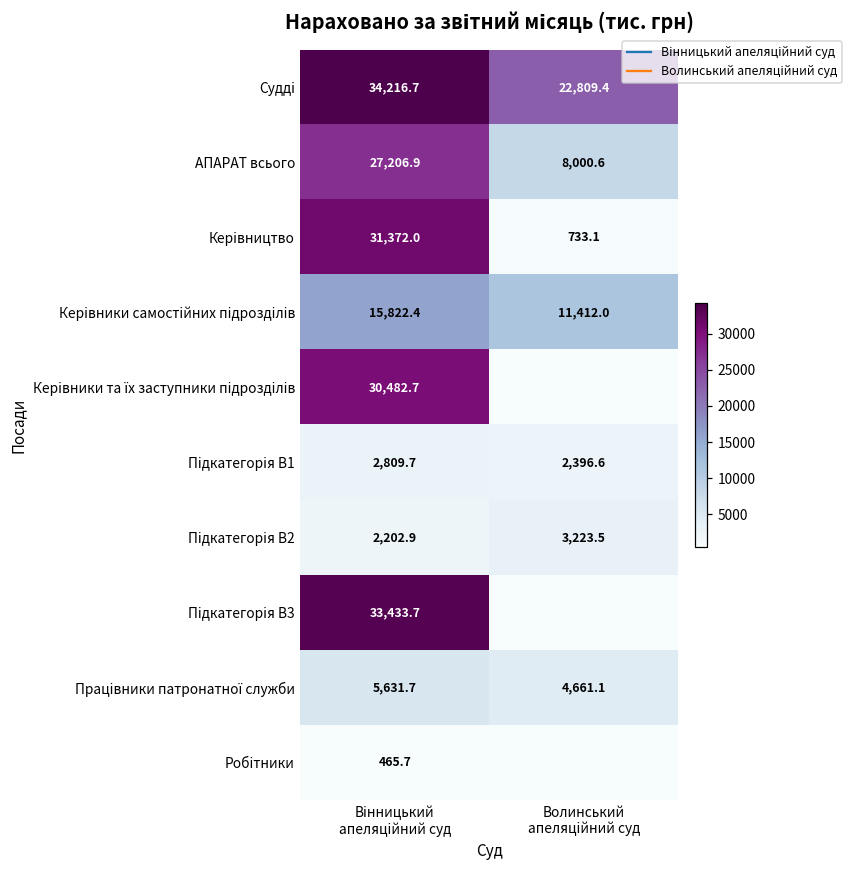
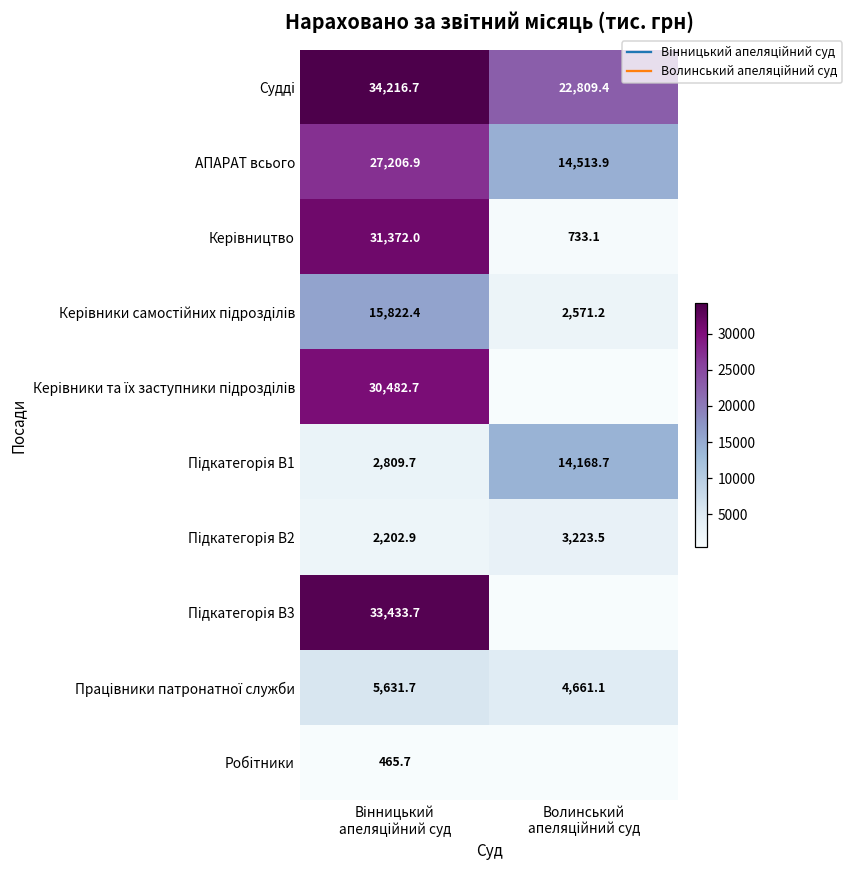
  {
    "Судді": {
      "Вінницький апеляційний суд": "34,216.7",
      "Волинський апеляційний суд": "22,809.4"
    },
    "АПАРАТ всього": {
      "Вінницький апеляційний суд": "27,206.9",
-     "Волинський апеляційний суд": "8,000.6"
+     "Волинський апеляційний суд": "14,513.9"
    },
    "Керівництво": {
      "Вінницький апеляційний суд": "31,372.0",
      "Волинський апеляційний суд": "733.1"
    },
    "Керівники самостійних підрозділів": {
      "Вінницький апеляційний суд": "15,822.4",
-     "Волинський апеляційний суд": "11,412.0"
+     "Волинський апеляційний суд": "2,571.2"
    },
    "Керівники та їх заступники підрозділів": {
      "Вінницький апеляційний суд": "30,482.7"
    },
    "Підкатегорія В1": {
      "Вінницький апеляційний суд": "2,809.7",
-     "Волинський апеляційний суд": "2,396.6"
+     "Волинський апеляційний суд": "14,168.7"
    },
    "Підкатегорія В2": {
      "Вінницький апеляційний суд": "2,202.9",
      "Волинський апеляційний суд": "3,223.5"
    },
    "Підкатегорія В3": {
      "Вінницький апеляційний суд": "33,433.7"
    },
    "Працівники патронатної служби": {
      "Вінницький апеляційний суд": "5,631.7",
      "Волинський апеляційний суд": "4,661.1"
    },
    "Робітники": {
      "Вінницький апеляційний суд": "465.7"
    }
  }
